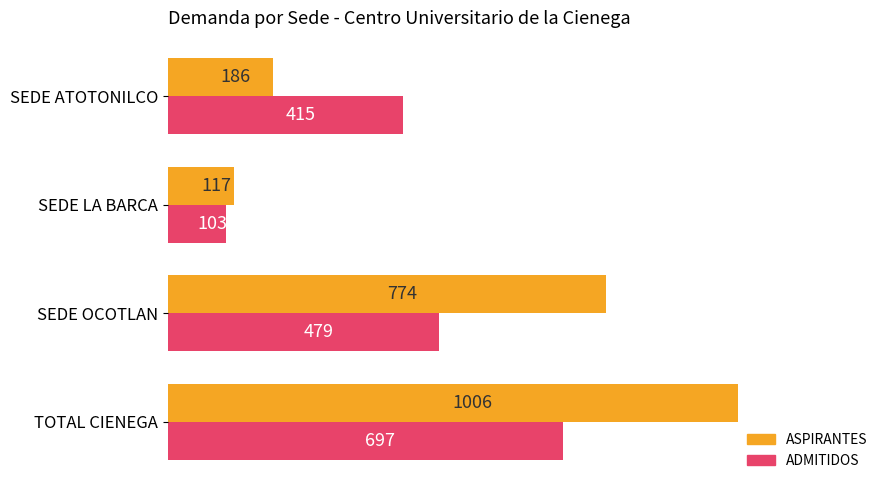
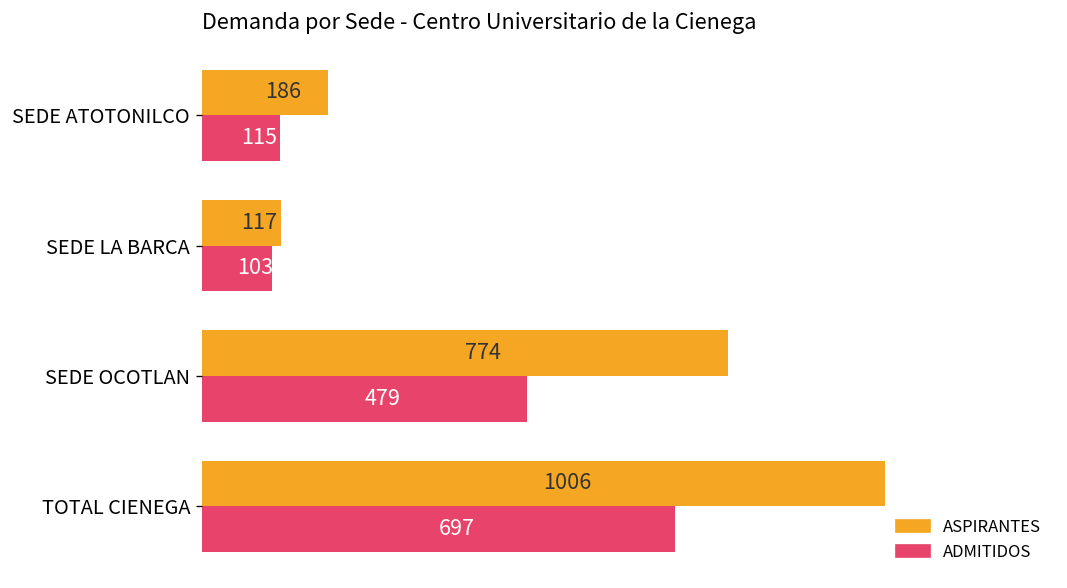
  {
    "ASPIRANTES": {
      "SEDE ATOTONILCO": 186,
      "SEDE LA BARCA": 117,
      "SEDE OCOTLAN": 774,
      "TOTAL CIENEGA": 1006
    },
    "ADMITIDOS": {
-     "SEDE ATOTONILCO": 415,
+     "SEDE ATOTONILCO": 115,
      "SEDE LA BARCA": 103,
      "SEDE OCOTLAN": 479,
      "TOTAL CIENEGA": 697
    }
  }
